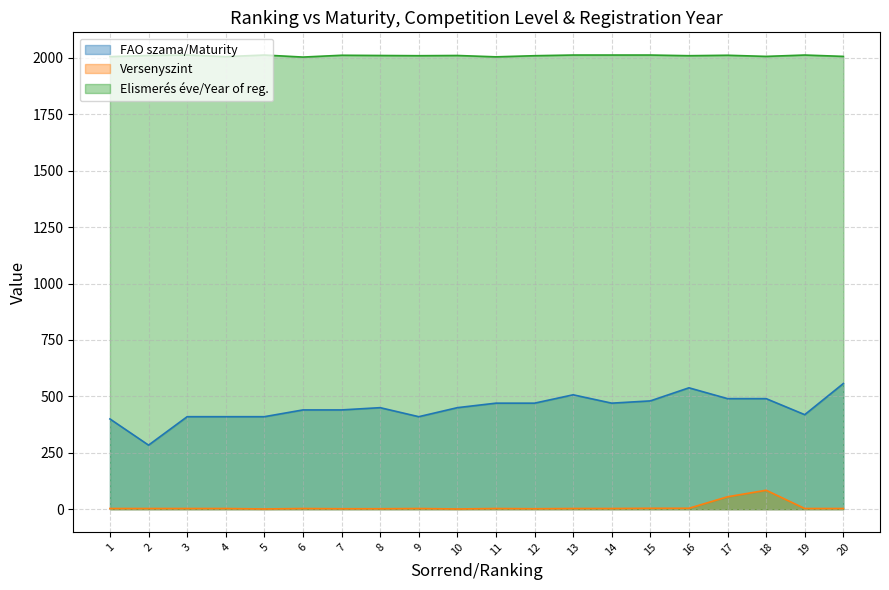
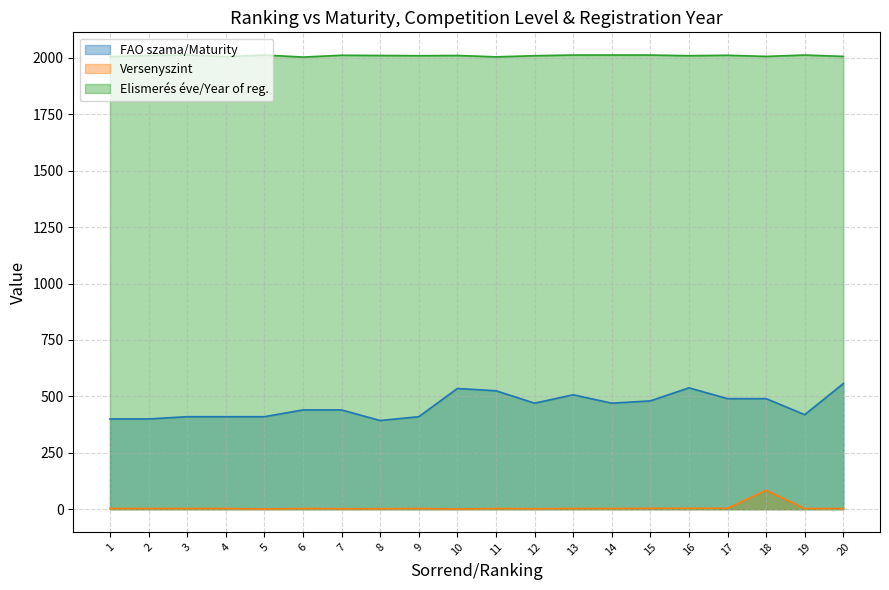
  {
    "FAO szama/Maturity": {
      "1": 400,
-     "2": 280,
+     "2": 400,
      "3": 410,
      "4": 410,
      "5": 410,
      "6": 440,
      "7": 440,
-     "8": 450,
+     "8": 390,
      "9": 410,
-     "10": 450,
-     "11": 470,
+     "10": 540,
+     "11": 530,
      "12": 470,
      "13": 510,
      "14": 470,
      "15": 480,
      "16": 540,
      "17": 490,
      "18": 490,
      "19": 420,
      "20": 560
    },
    "Versenyszint": {
      "1": 0,
      "2": 0,
      "3": 0,
      "4": 0,
      "5": 0,
      "6": 0,
      "7": 0,
      "8": 0,
      "9": 0,
      "10": 0,
      "11": 0,
      "12": 0,
      "13": 0,
      "14": 0,
      "15": 0,
      "16": 0,
-     "17": 60,
+     "17": 0,
      "18": 80,
      "19": 0,
      "20": 0
    },
    "Elismerés éve/Year of reg.": {
      "6": 2000,
      "7": 2010,
      "8": 2010,
      "9": 2010,
      "10": 2010,
      "11": 2010,
      "12": 2010,
      "13": 2010,
      "14": 2010,
      "15": 2010,
      "16": 2010,
      "17": 2010,
      "18": 2010,
      "19": 2010,
      "20": 2010
    }
  }
